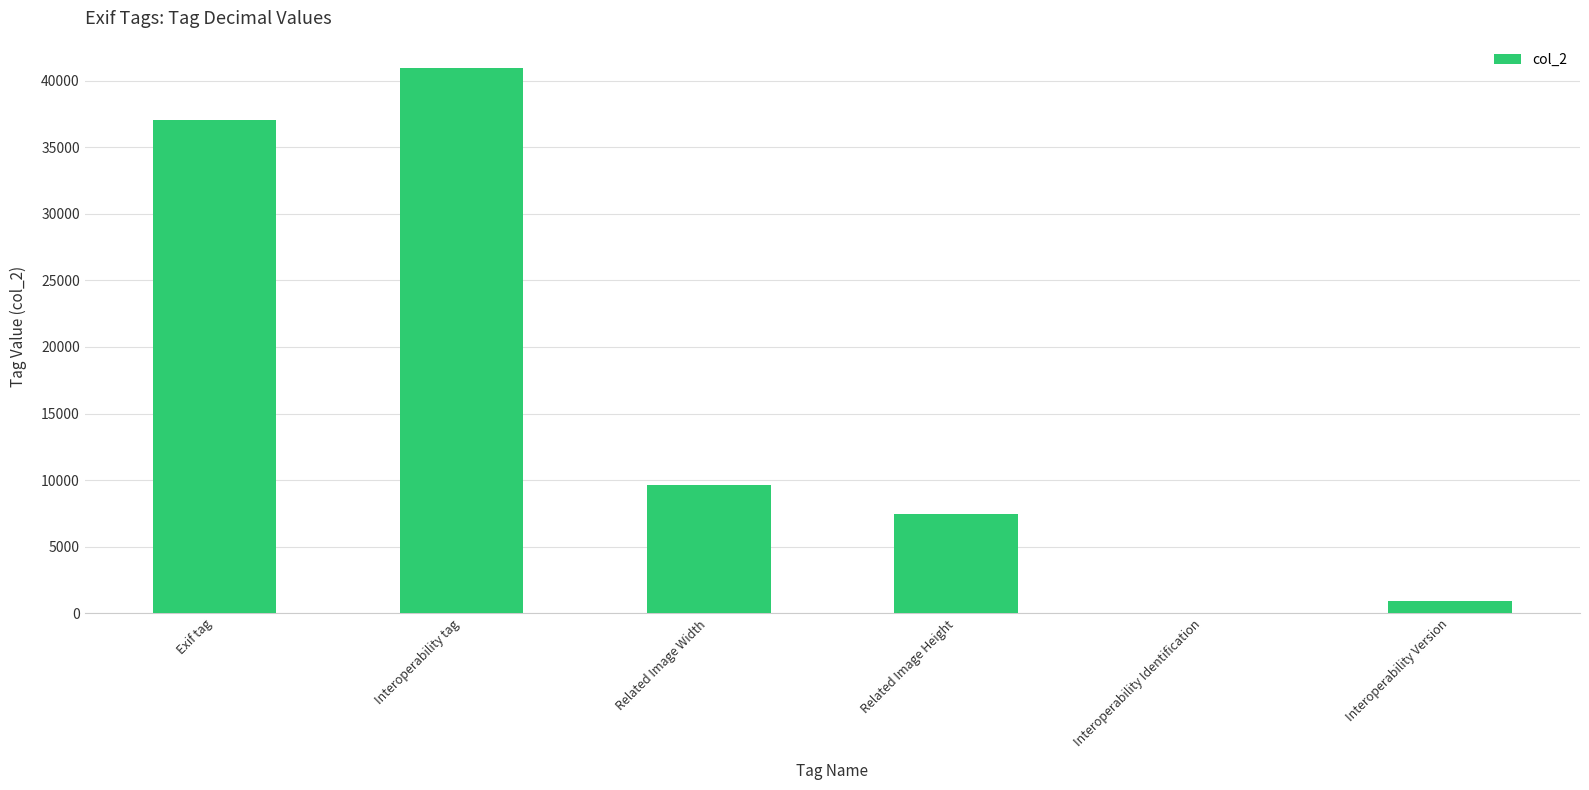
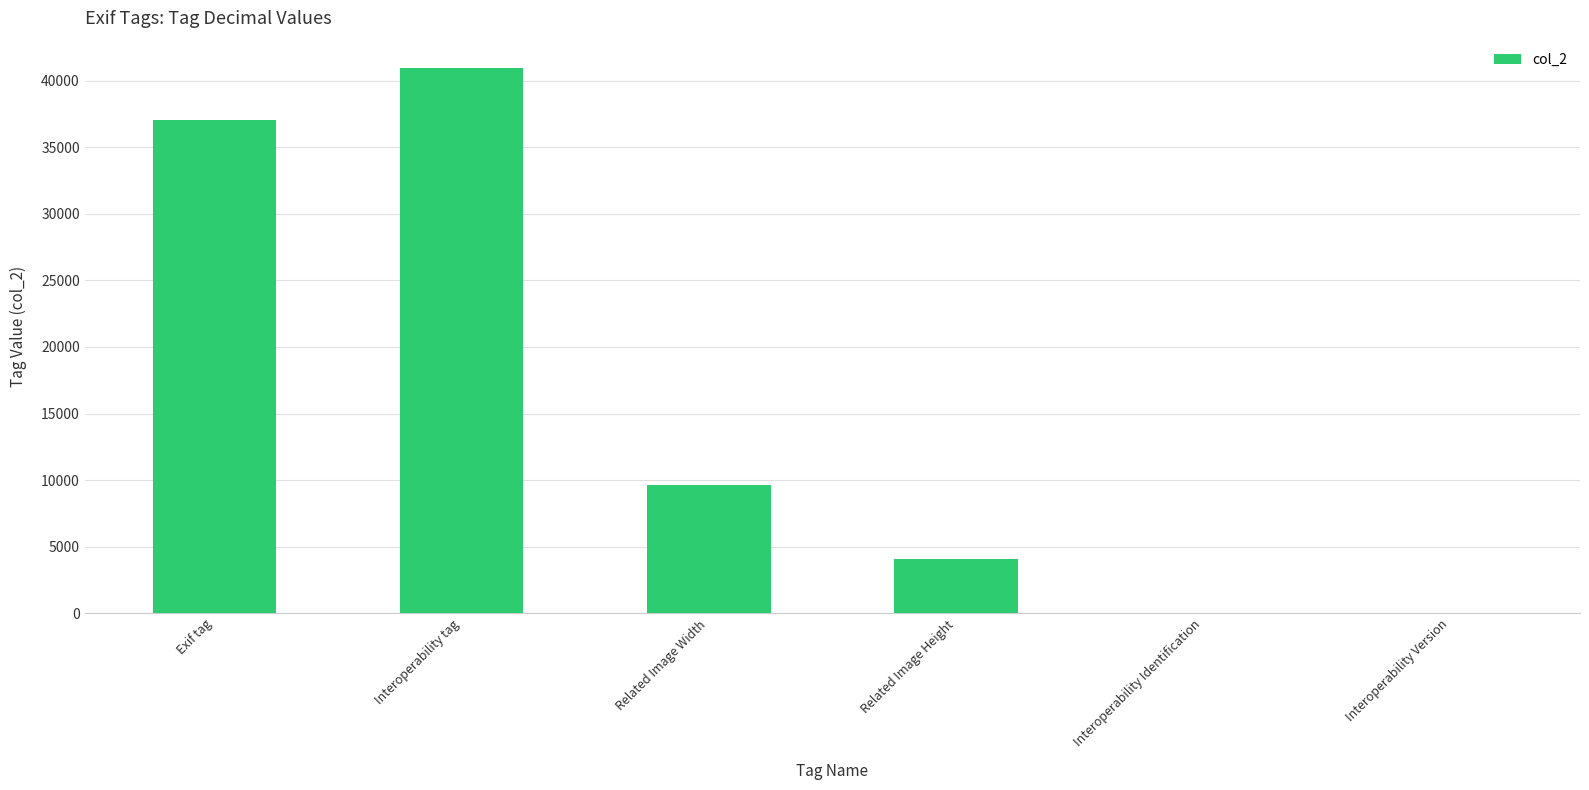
  {
    "Exif tag": 37100,
    "Interoperability tag": 41000,
    "Related Image Width": 9600,
-   "Related Image Height": 7500,
-   "Interoperability Version": 900
+   "Related Image Height": 4100,
+   "Interoperability Version": 0
  }
